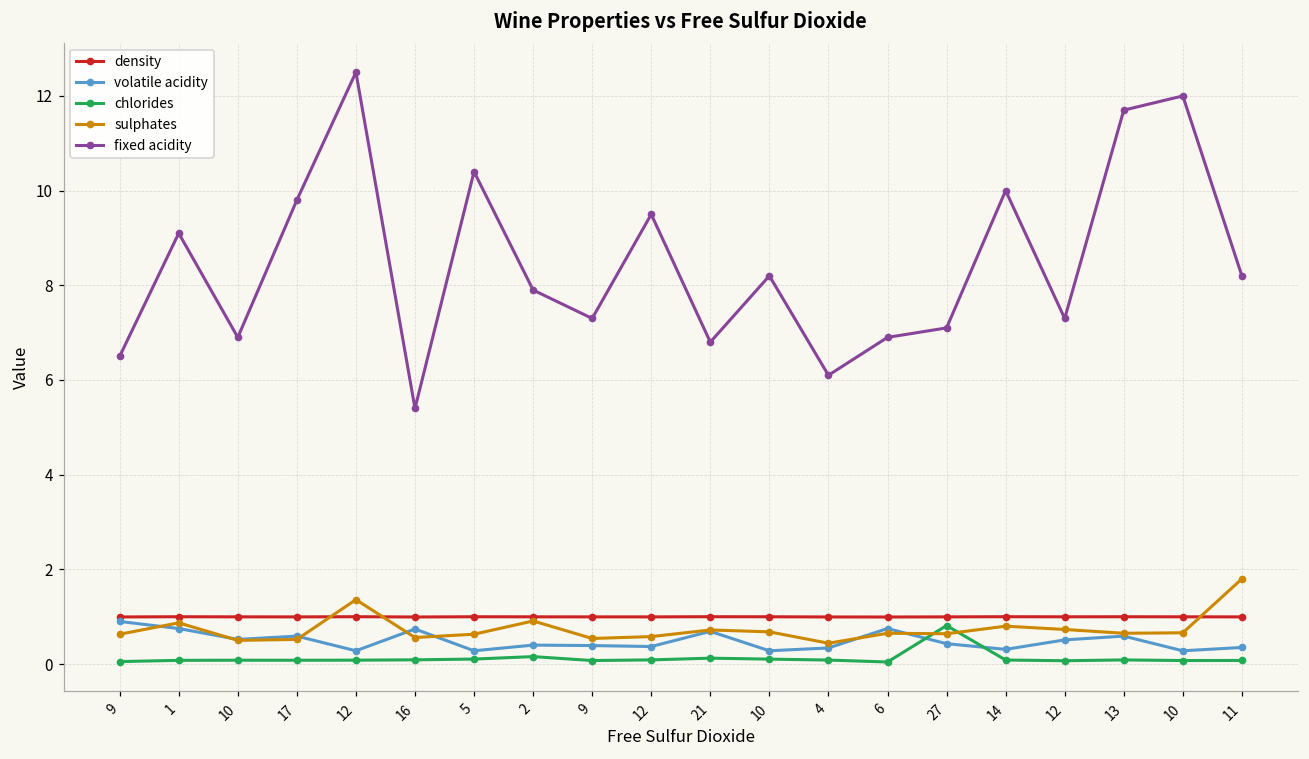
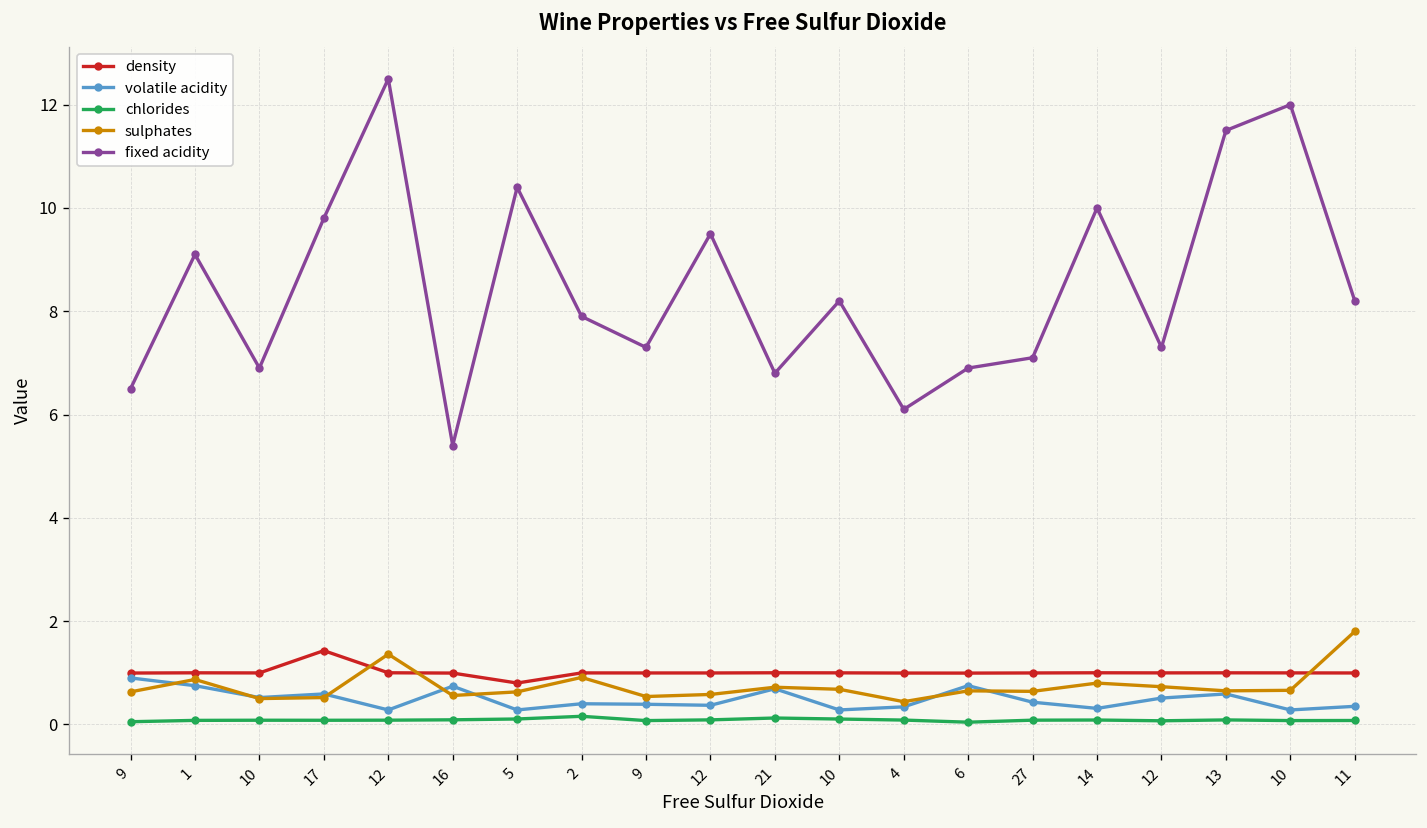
  {
    "density": {
      "1": 1.0,
-     "17": 1.0,
+     "17": 1.4,
      "16": 1.0,
-     "5": 1.0,
+     "5": 0.8,
      "2": 1.0,
      "21": 1.0,
      "4": 1.0,
      "6": 1.0,
      "27": 1.0,
      "14": 1.0,
      "13": 1.0,
      "11": 1.0
    },
    "volatile acidity": {
      "1": 0.8,
      "17": 0.6,
      "16": 0.7,
      "5": 0.3,
      "2": 0.4,
      "4": 0.3,
      "6": 0.8,
      "27": 0.4,
      "14": 0.3,
      "13": 0.6,
      "11": 0.4
    },
    "chlorides": {
      "1": 0.1,
      "17": 0.1,
      "16": 0.1,
      "5": 0.1,
      "2": 0.2,
      "21": 0.1,
      "4": 0.1,
      "6": 0.0,
-     "27": 0.8,
+     "27": 0.1,
      "14": 0.1,
      "13": 0.1,
      "11": 0.1
    },
    "sulphates": {
      "1": 0.9,
      "17": 0.5,
      "16": 0.6,
      "5": 0.6,
      "2": 0.9,
      "4": 0.4,
      "6": 0.7,
      "27": 0.6,
      "14": 0.8,
      "13": 0.7,
      "11": 1.8
    },
    "fixed acidity": {
      "1": 9.1,
      "17": 9.8,
      "16": 5.4,
      "5": 10.4,
      "2": 7.9,
      "21": 6.8,
      "4": 6.1,
      "6": 6.9,
      "27": 7.1,
      "14": 10.0,
-     "13": 11.7,
+     "13": 11.5,
      "11": 8.2
    }
  }
